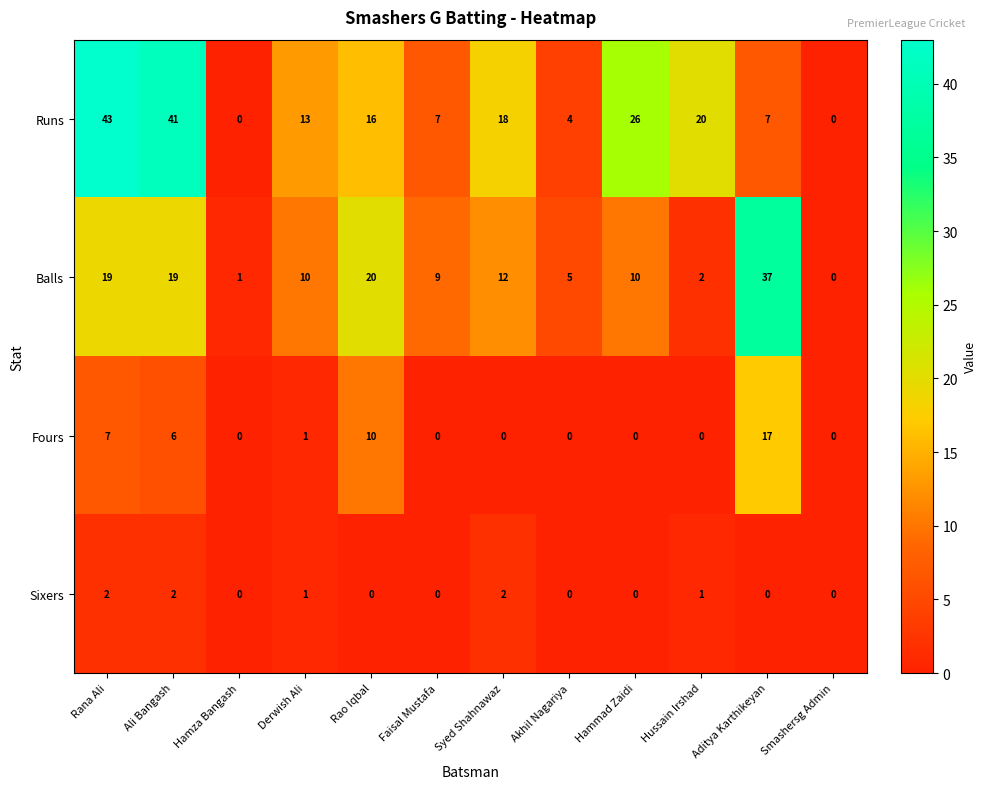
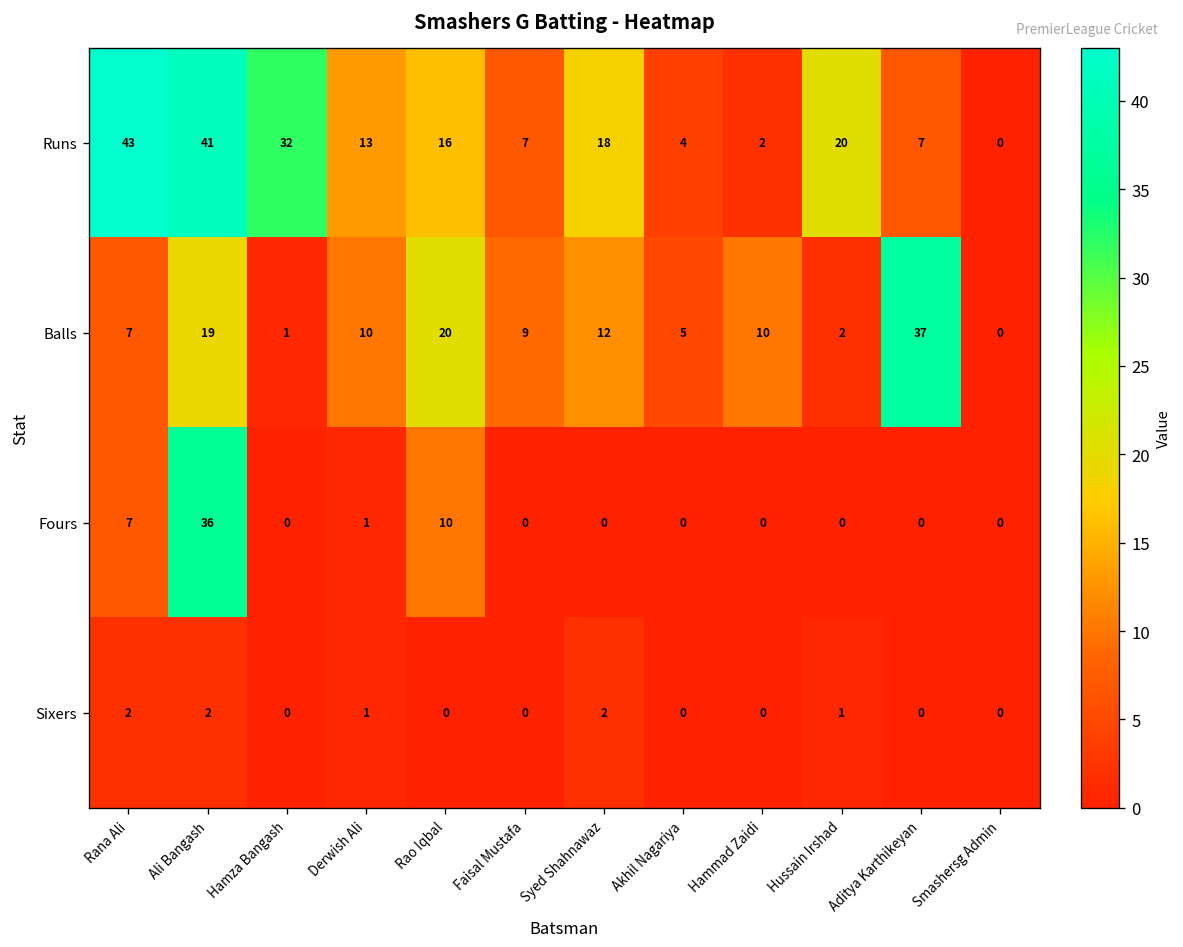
  {
    "Runs": {
      "Rana Ali": 43,
      "Ali Bangash": 41,
-     "Hamza Bangash": 0,
+     "Hamza Bangash": 32,
      "Derwish Ali": 13,
      "Rao Iqbal": 16,
      "Faisal Mustafa": 7,
      "Syed Shahnawaz": 18,
      "Akhil Nagariya": 4,
-     "Hammad Zaidi": 26,
+     "Hammad Zaidi": 2,
      "Hussain Irshad": 20,
      "Aditya Karthikeyan": 7,
      "Smashersg Admin": 0
    },
    "Balls": {
-     "Rana Ali": 19,
+     "Rana Ali": 7,
      "Ali Bangash": 19,
      "Hamza Bangash": 1,
      "Derwish Ali": 10,
      "Rao Iqbal": 20,
      "Faisal Mustafa": 9,
      "Syed Shahnawaz": 12,
      "Akhil Nagariya": 5,
      "Hammad Zaidi": 10,
      "Hussain Irshad": 2,
      "Aditya Karthikeyan": 37,
      "Smashersg Admin": 0
    },
    "Fours": {
      "Rana Ali": 7,
-     "Ali Bangash": 6,
+     "Ali Bangash": 36,
      "Hamza Bangash": 0,
      "Derwish Ali": 1,
      "Rao Iqbal": 10,
      "Faisal Mustafa": 0,
      "Syed Shahnawaz": 0,
      "Akhil Nagariya": 0,
      "Hammad Zaidi": 0,
      "Hussain Irshad": 0,
-     "Aditya Karthikeyan": 17,
+     "Aditya Karthikeyan": 0,
      "Smashersg Admin": 0
    },
    "Sixers": {
      "Rana Ali": 2,
      "Ali Bangash": 2,
      "Hamza Bangash": 0,
      "Derwish Ali": 1,
      "Rao Iqbal": 0,
      "Faisal Mustafa": 0,
      "Syed Shahnawaz": 2,
      "Akhil Nagariya": 0,
      "Hammad Zaidi": 0,
      "Hussain Irshad": 1,
      "Aditya Karthikeyan": 0,
      "Smashersg Admin": 0
    }
  }
